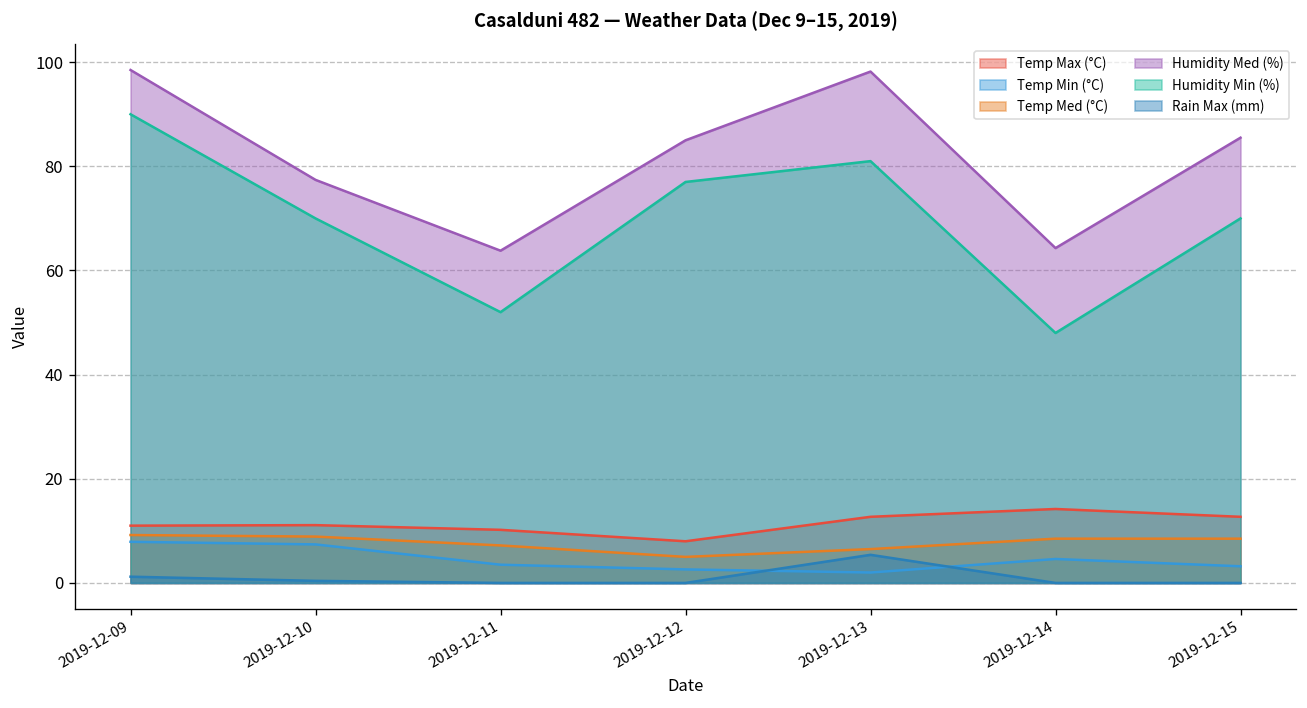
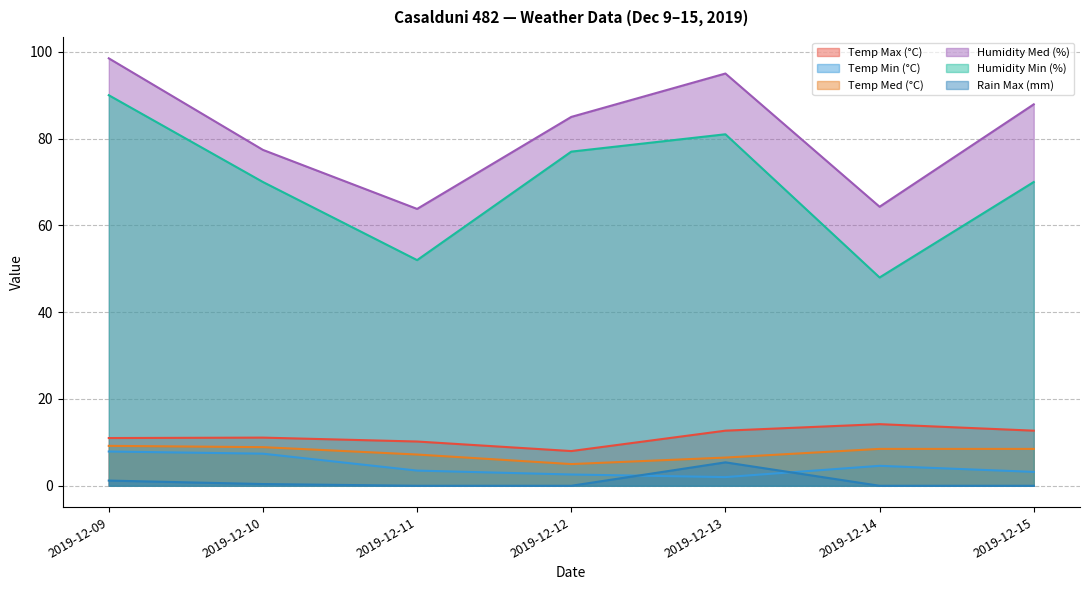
  {
    "Humidity Med (%)": {
      "2019-12-09": 99,
      "2019-12-10": 77,
      "2019-12-11": 64,
      "2019-12-12": 85,
-     "2019-12-13": 98,
+     "2019-12-13": 95,
      "2019-12-14": 64,
-     "2019-12-15": 86
+     "2019-12-15": 88
    }
  }
